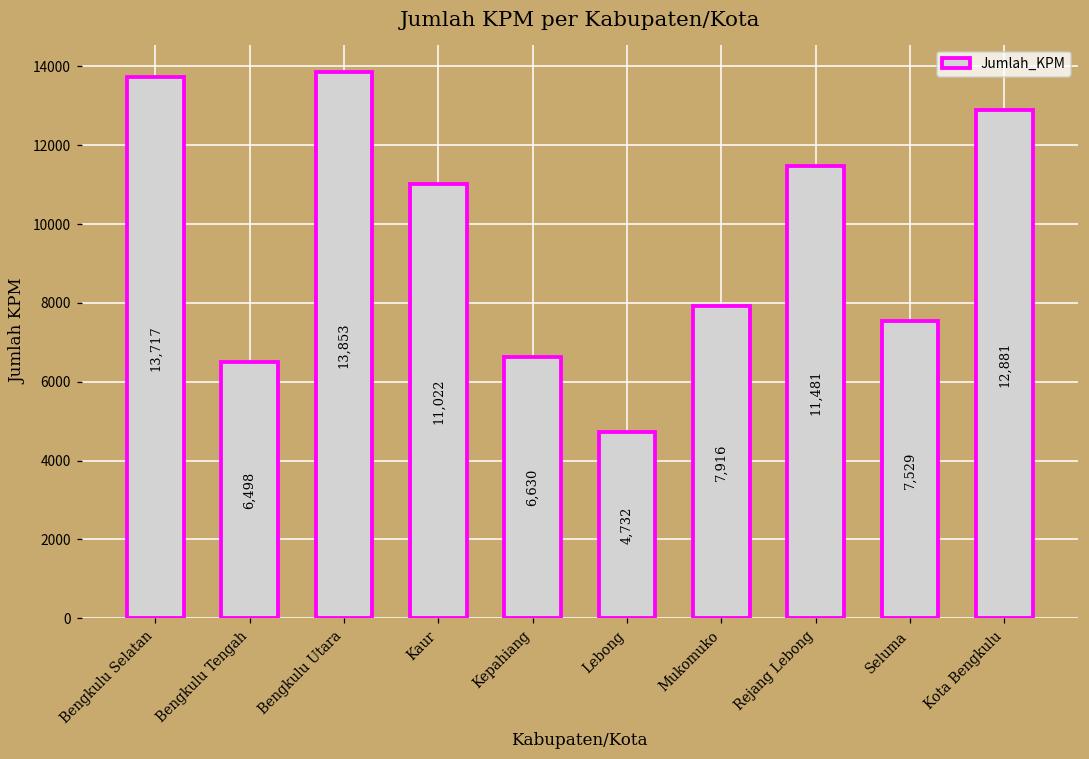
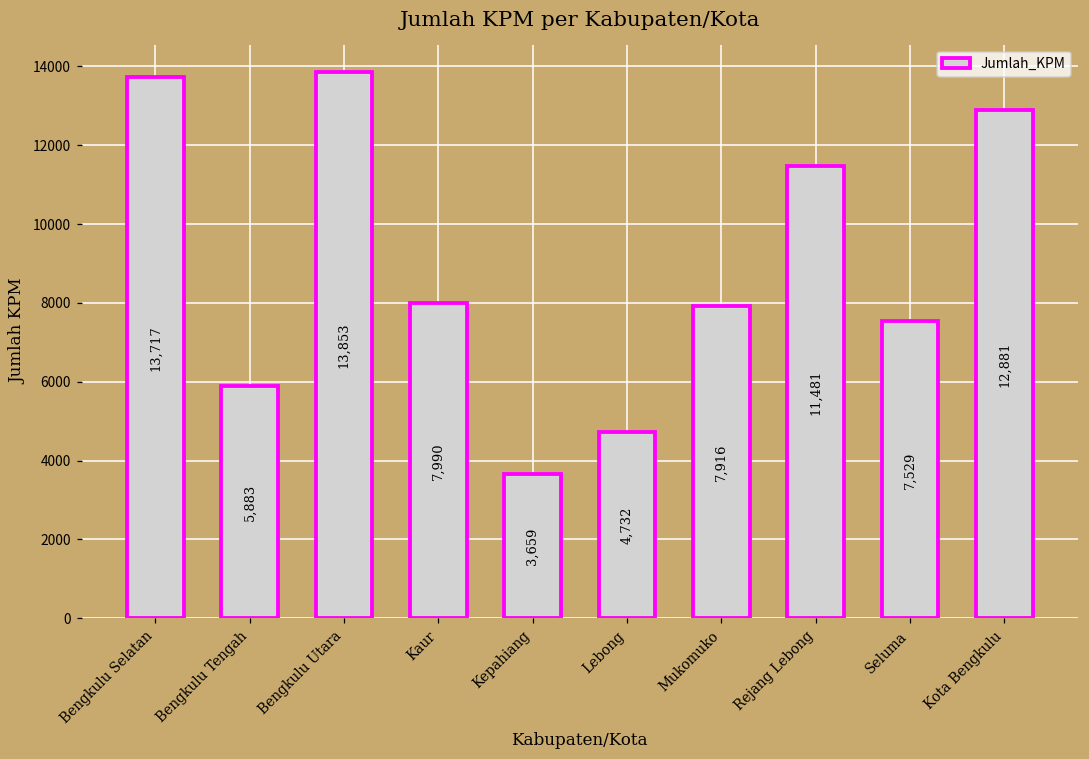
  {
-   "Bengkulu Tengah": "6,498",
+   "Bengkulu Tengah": "5,883",
    "Bengkulu Utara": "13,853",
-   "Kaur": "11,022",
-   "Kepahiang": "6,630",
+   "Kaur": "7,990",
+   "Kepahiang": "3,659",
    "Lebong": "4,732",
    "Mukomuko": "7,916",
    "Rejang Lebong": "11,481",
    "Seluma": "7,529",
    "Kota Bengkulu": "12,881"
  }
